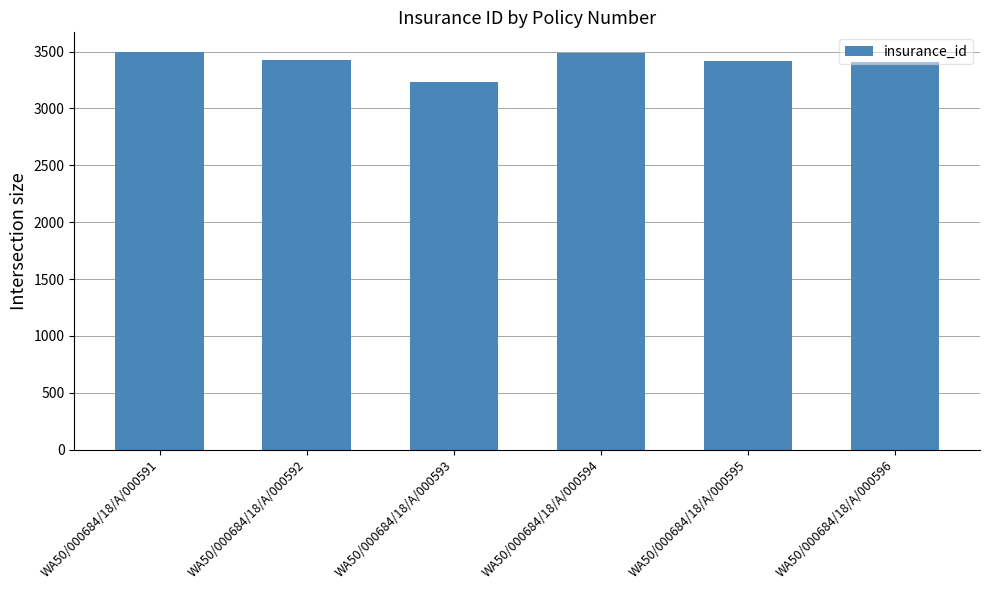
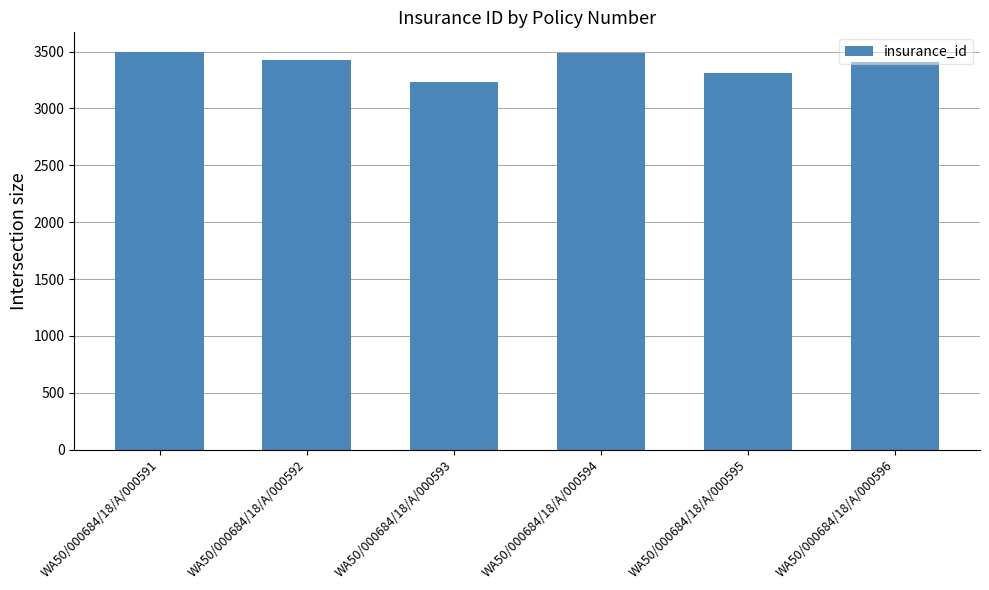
  {
    "WA50/000684/18/A/000591": 3500,
    "WA50/000684/18/A/000592": 3430,
    "WA50/000684/18/A/000593": 3230,
    "WA50/000684/18/A/000594": 3480,
-   "WA50/000684/18/A/000595": 3420
+   "WA50/000684/18/A/000595": 3320
  }
